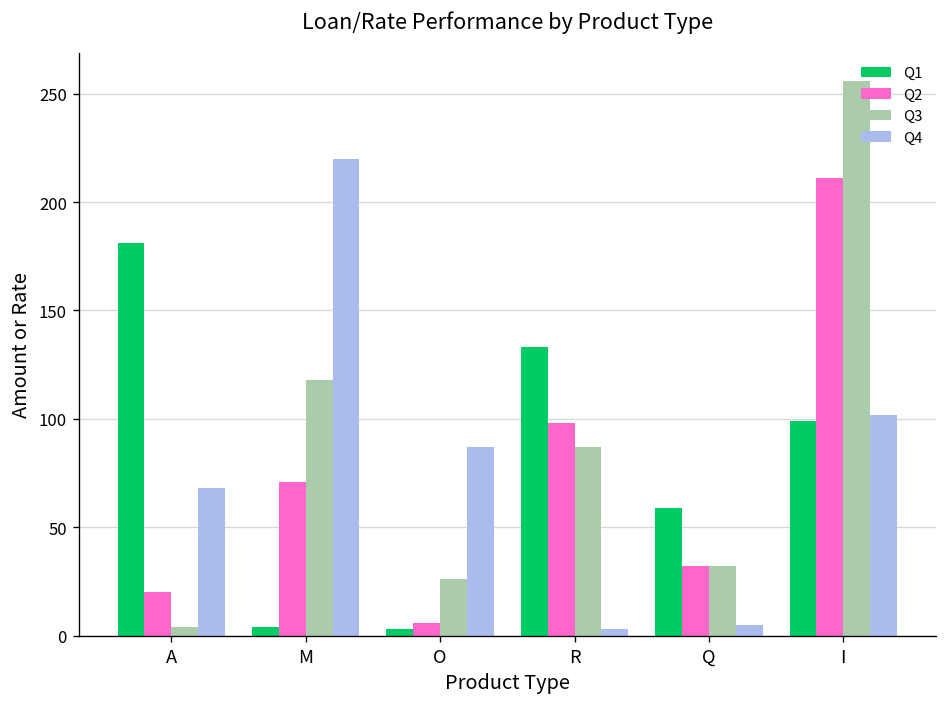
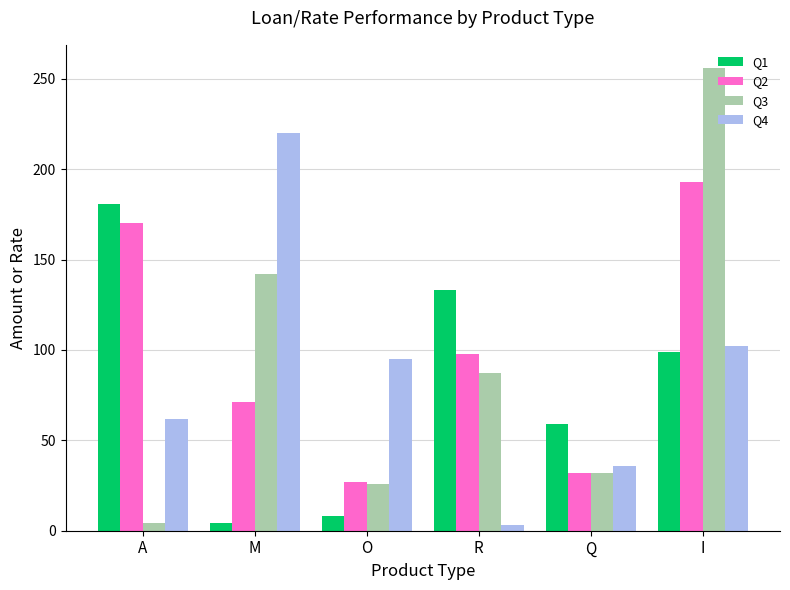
  {
    "Q1": {
      "A": 181,
      "M": 4,
-     "O": 3,
+     "O": 8,
      "R": 133,
      "Q": 59,
      "I": 99
    },
    "Q2": {
-     "A": 20,
+     "A": 170,
      "M": 71,
-     "O": 6,
+     "O": 27,
      "R": 98,
      "Q": 32,
-     "I": 211
+     "I": 193
    },
    "Q3": {
      "A": 4,
-     "M": 118,
+     "M": 142,
      "O": 26,
      "R": 87,
      "Q": 32,
      "I": 256
    },
    "Q4": {
-     "A": 68,
+     "A": 62,
      "M": 220,
-     "O": 87,
+     "O": 95,
      "R": 3,
-     "Q": 5,
+     "Q": 36,
      "I": 102
    }
  }
